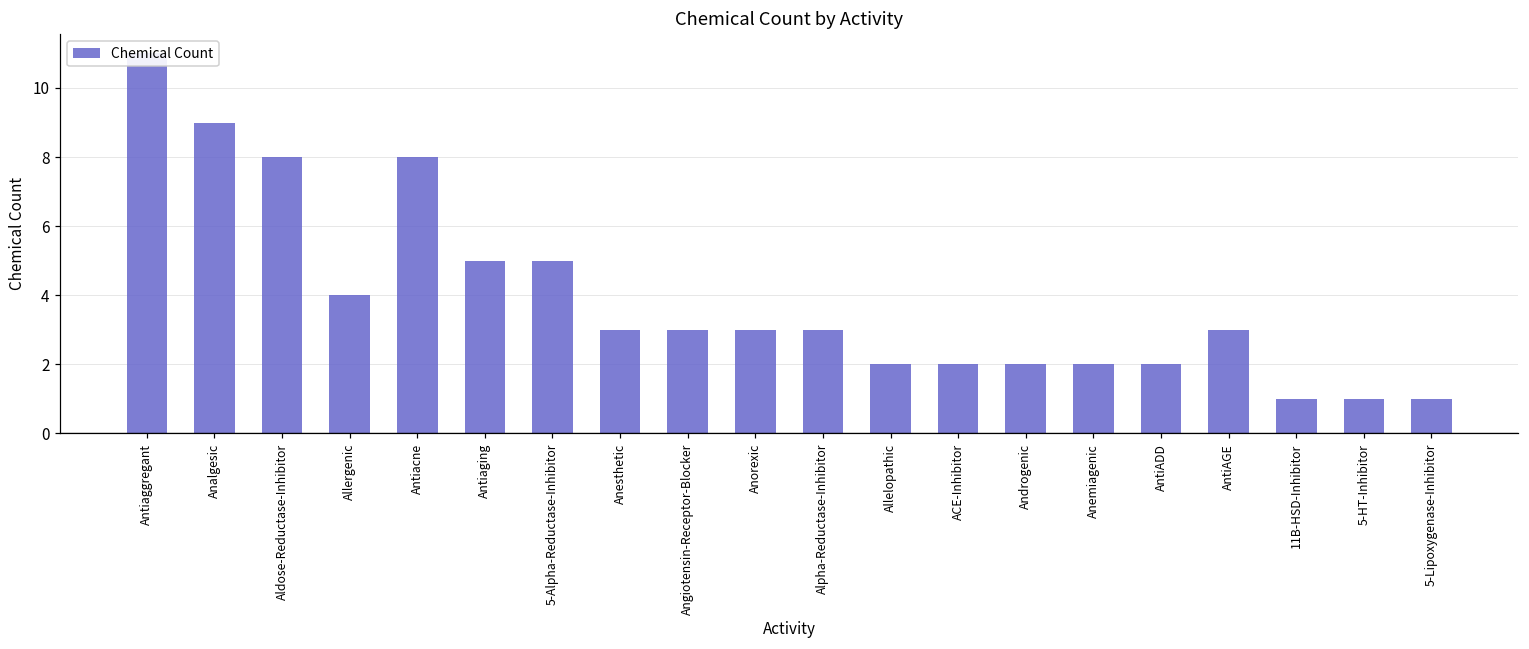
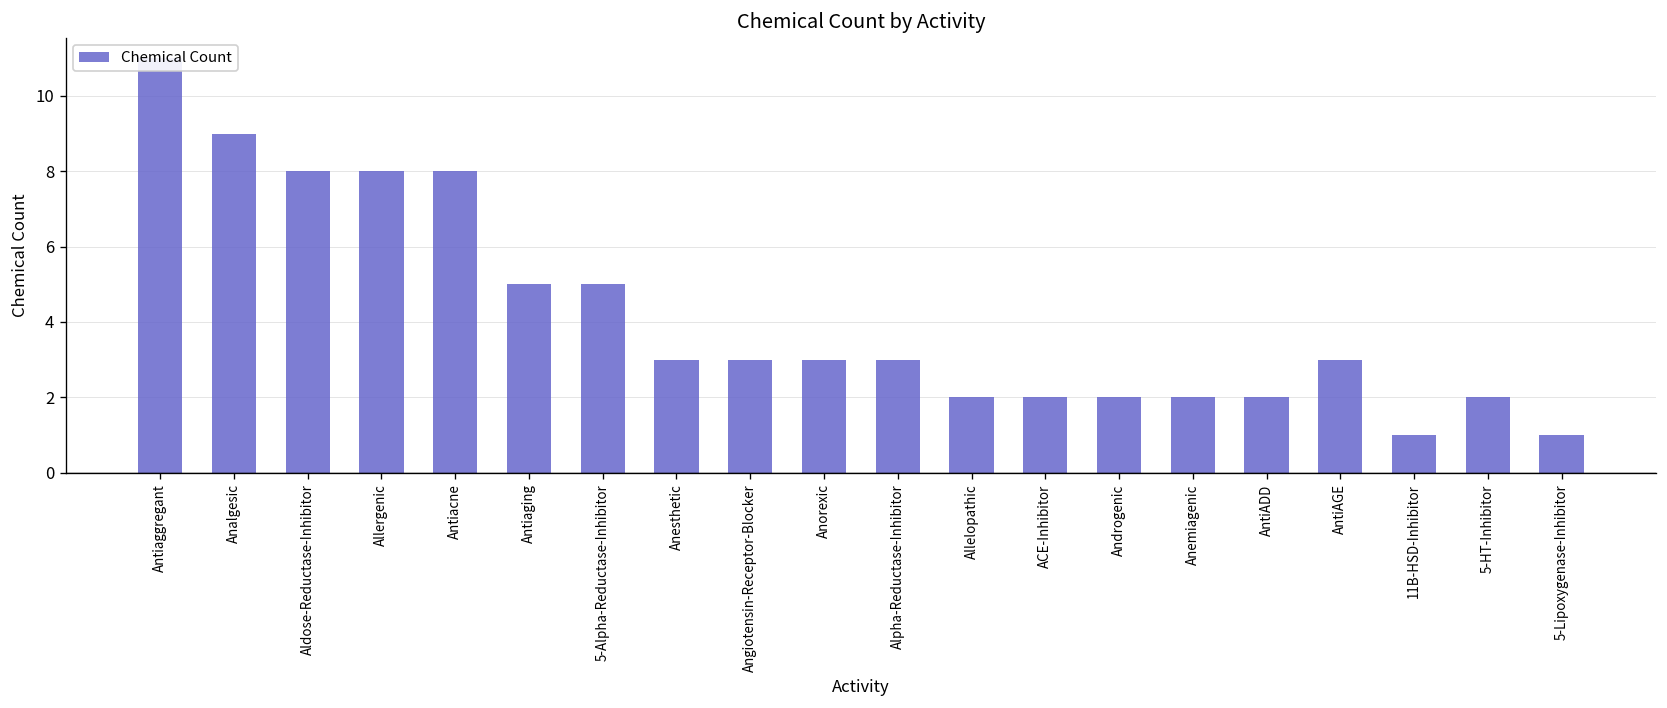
  {
    "Analgesic": 9,
    "Aldose-Reductase-Inhibitor": 8,
-   "Allergenic": 4,
+   "Allergenic": 8,
    "Antiacne": 8,
    "Antiaging": 5,
    "5-Alpha-Reductase-Inhibitor": 5,
    "Anesthetic": 3,
    "Angiotensin-Receptor-Blocker": 3,
    "Anorexic": 3,
    "Alpha-Reductase-Inhibitor": 3,
    "Allelopathic": 2,
    "ACE-Inhibitor": 2,
    "Androgenic": 2,
    "Anemiagenic": 2,
    "AntiADD": 2,
    "AntiAGE": 3,
    "11B-HSD-Inhibitor": 1,
-   "5-HT-Inhibitor": 1,
+   "5-HT-Inhibitor": 2,
    "5-Lipoxygenase-Inhibitor": 1
  }
